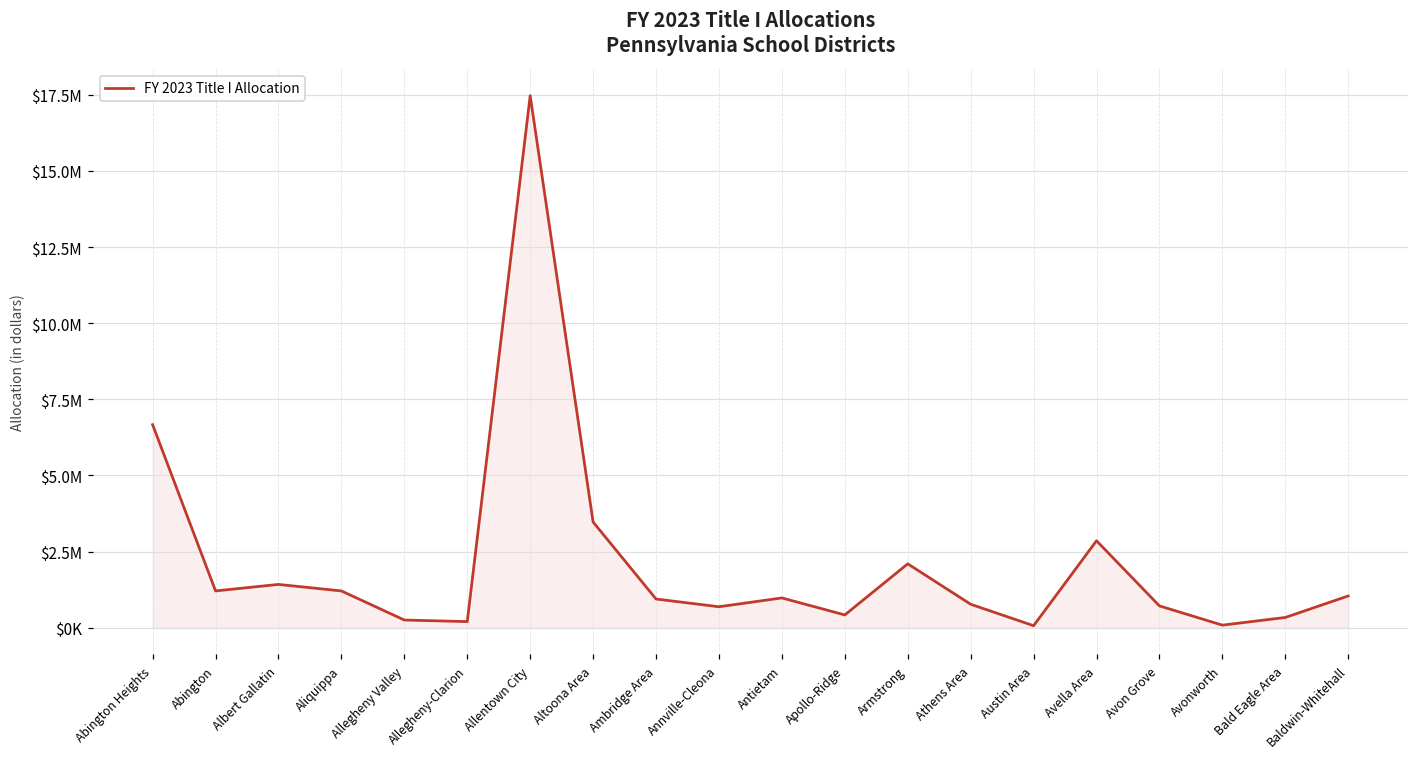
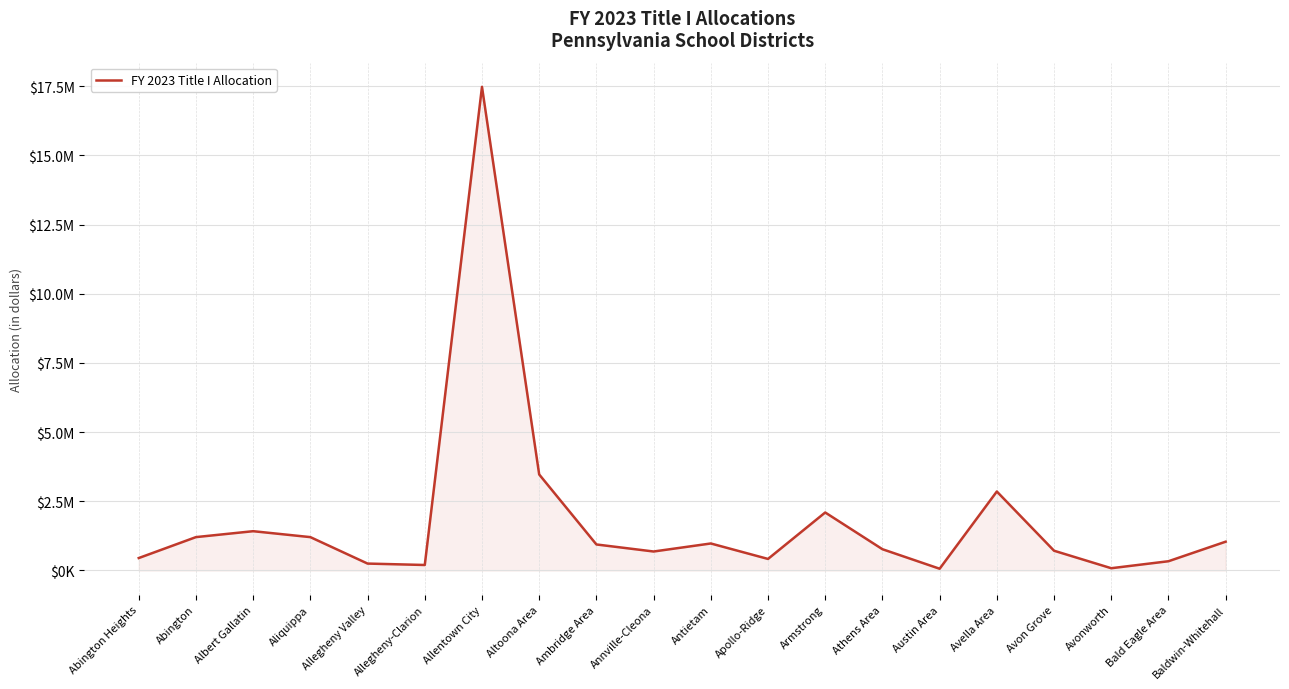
  {
-   "Abington Heights": "$6700000",
+   "Abington Heights": "$400000",
    "Abington": "$1200000",
    "Albert Gallatin": "$1400000",
    "Aliquippa": "$1200000",
    "Allegheny Valley": "$300000",
    "Allegheny-Clarion": "$200000",
    "Allentown City": "$17500000",
    "Altoona Area": "$3500000",
    "Ambridge Area": "$900000",
    "Annville-Cleona": "$700000",
    "Antietam": "$1000000",
    "Apollo-Ridge": "$400000",
    "Armstrong": "$2100000",
    "Athens Area": "$800000",
    "Austin Area": "$100000",
    "Avella Area": "$2900000",
    "Avon Grove": "$700000",
    "Avonworth": "$100000",
    "Bald Eagle Area": "$300000",
    "Baldwin-Whitehall": "$1000000"
  }
